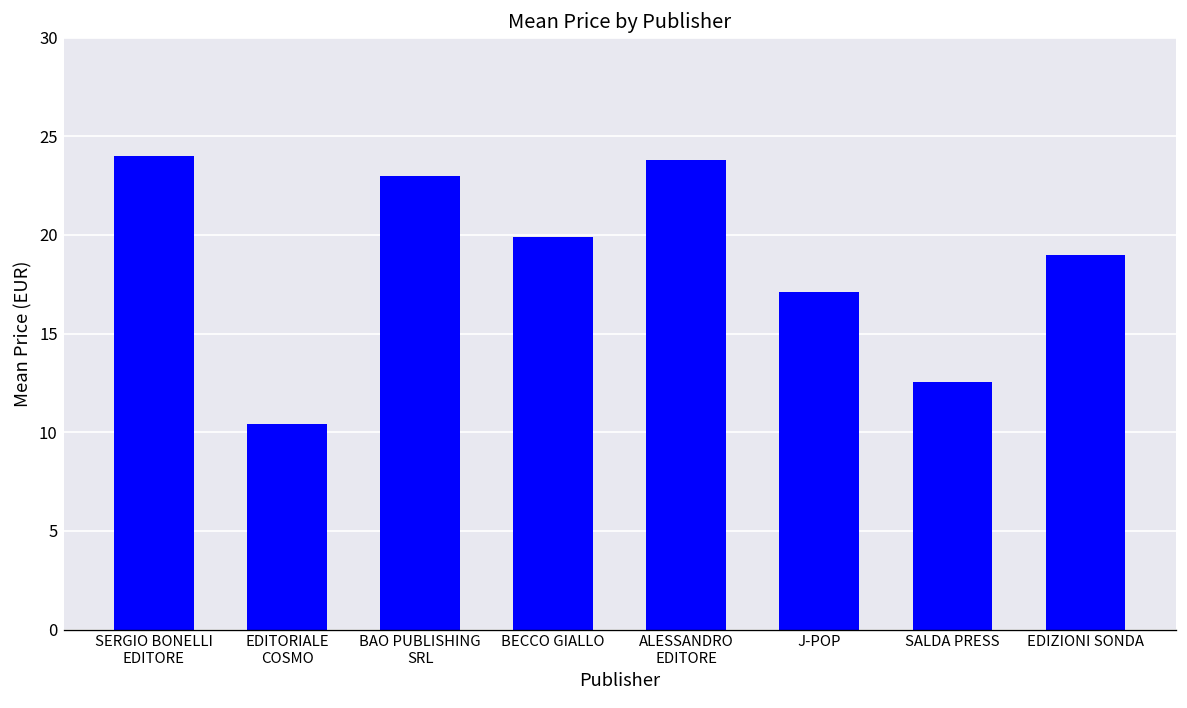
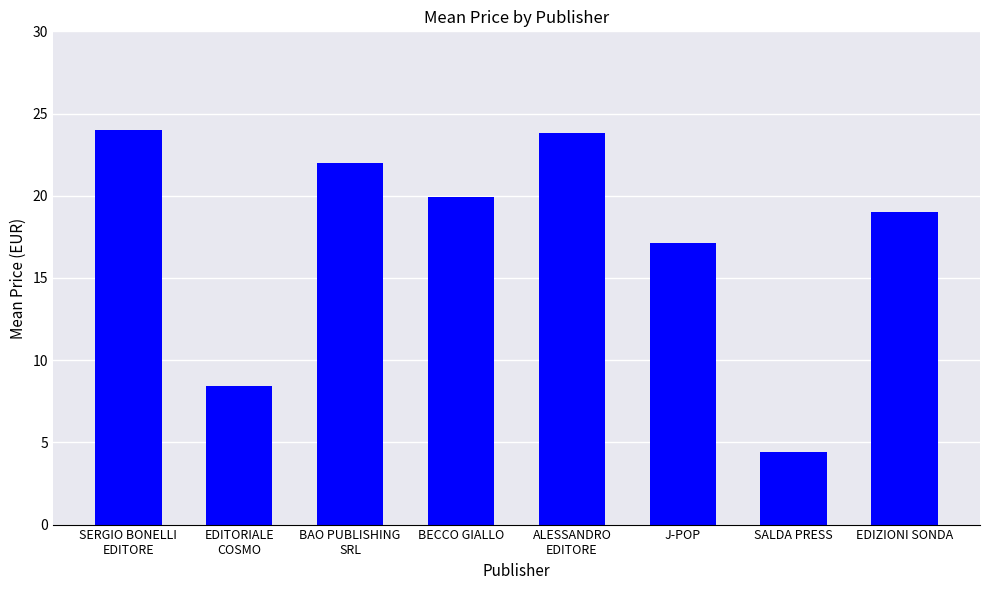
  {
    "SERGIO BONELLI EDITORE": 24.0,
-   "EDITORIALE COSMO": 10.4,
-   "BAO PUBLISHING SRL": 23,
+   "EDITORIALE COSMO": 8.4,
+   "BAO PUBLISHING SRL": 22,
    "BECCO GIALLO": 19.9,
    "ALESSANDRO EDITORE": 23.8,
    "J-POP": 17.1,
-   "SALDA PRESS": 12.6,
+   "SALDA PRESS": 4.4,
    "EDIZIONI SONDA": 19.0
  }
